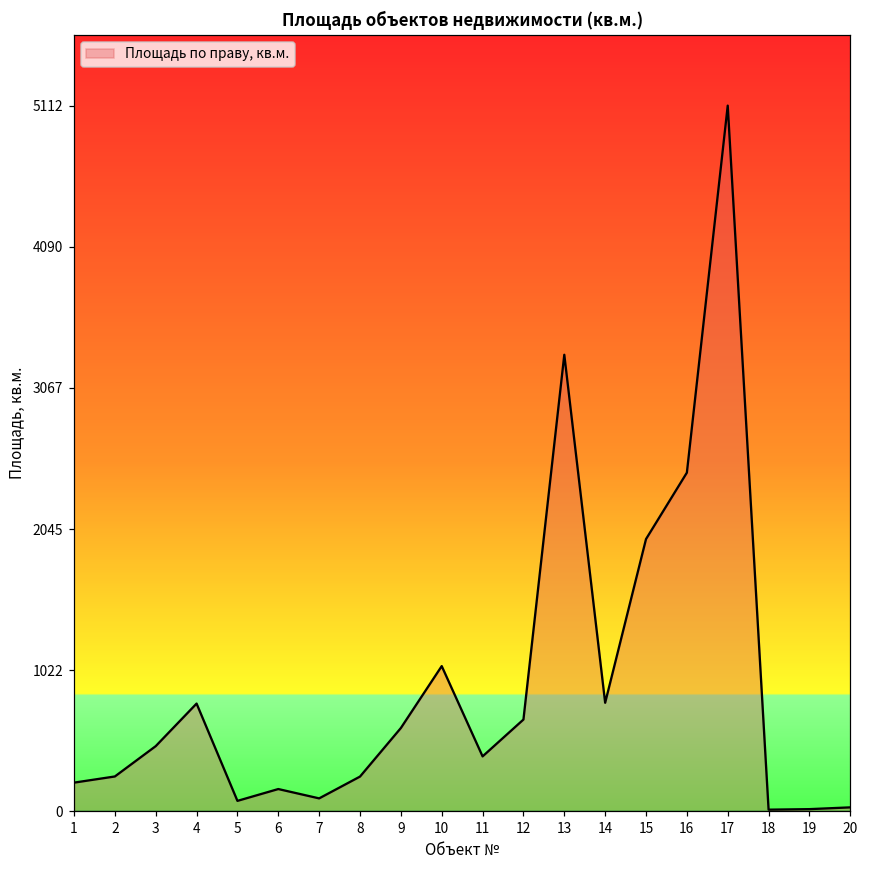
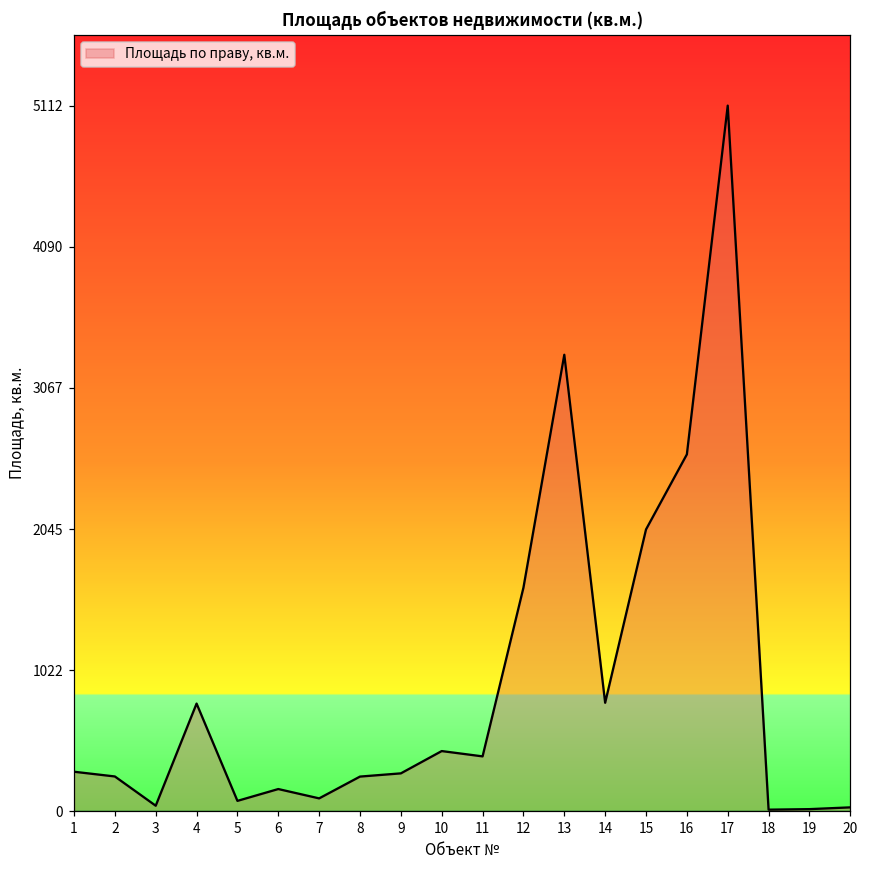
  {
    "Площадь по праву, кв.м.": {
-     "1": 210,
+     "1": 290,
      "2": 250,
-     "3": 470,
+     "3": 40,
      "4": 780,
      "5": 80,
      "6": 160,
      "7": 100,
      "8": 250,
-     "9": 600,
-     "10": 1050,
+     "9": 280,
+     "10": 440,
      "11": 400,
-     "12": 670,
+     "12": 1620,
      "13": 3310,
      "14": 790,
-     "15": 1970,
-     "16": 2450,
+     "15": 2040,
+     "16": 2590,
      "17": 5110,
      "20": 30
    }
  }
